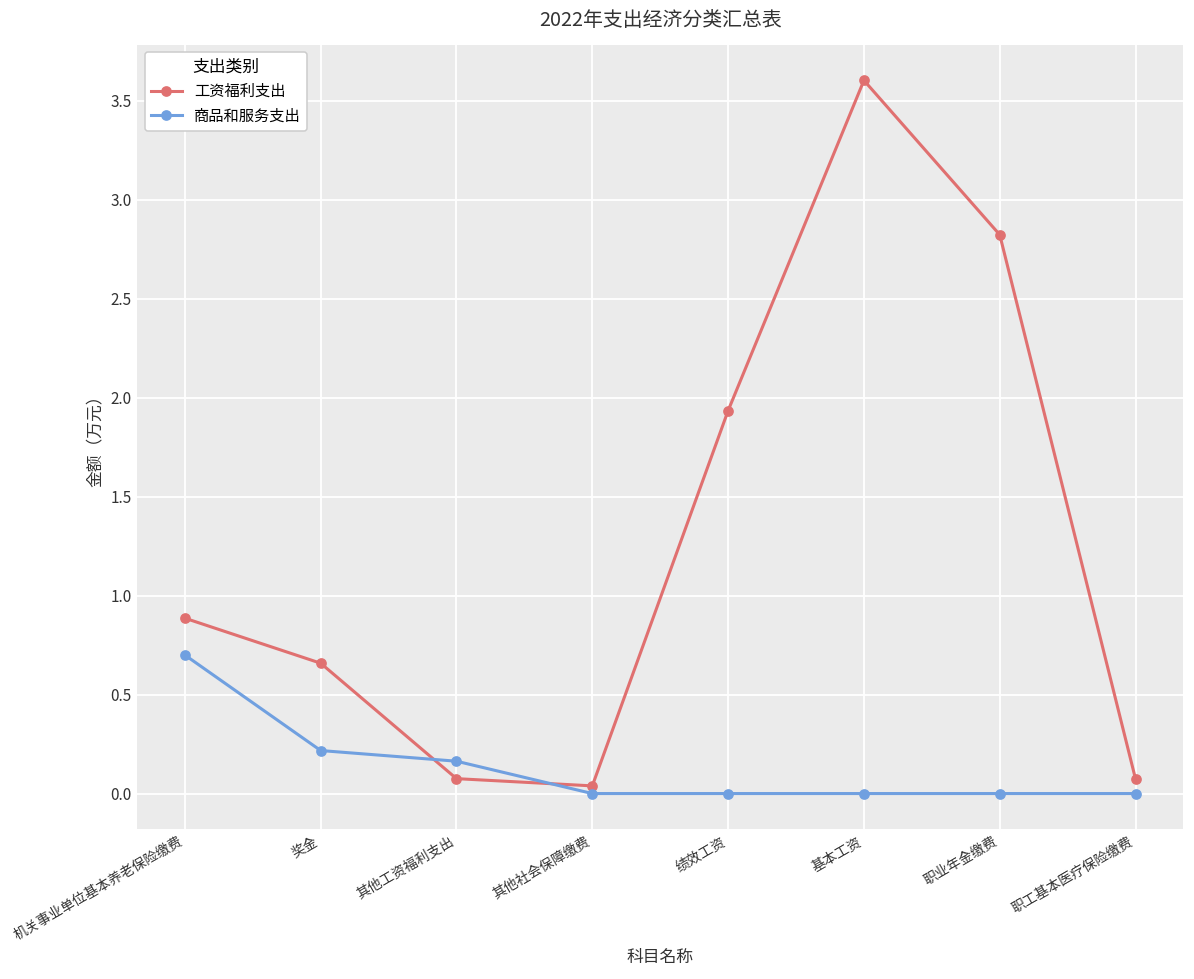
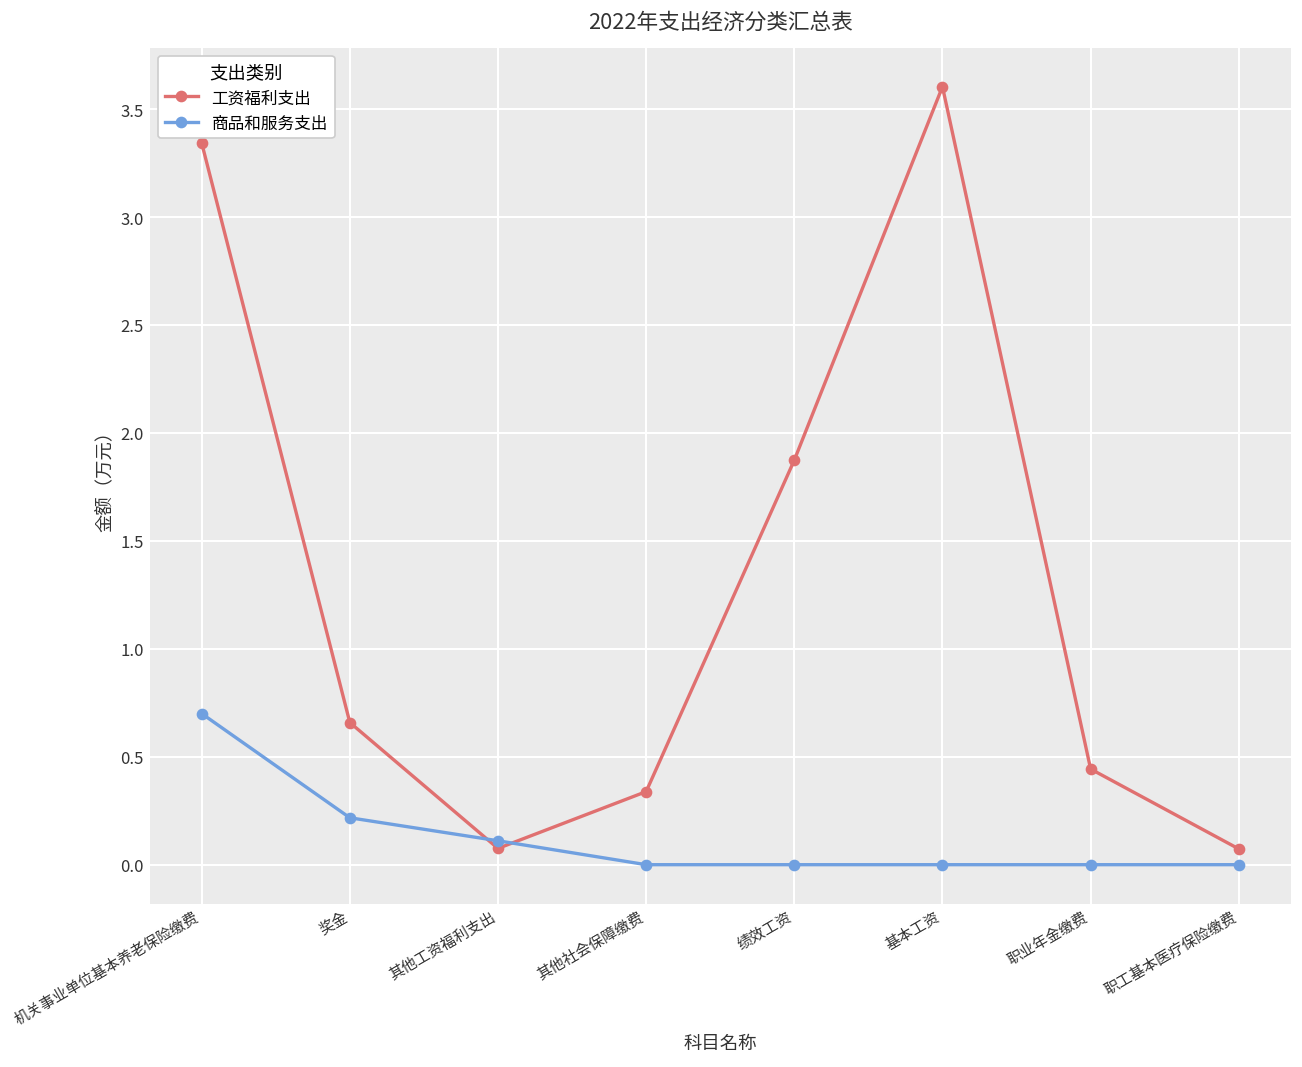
  {
    "工资福利支出": {
-     "机关事业单位基本养老保险缴费": 0.89,
+     "机关事业单位基本养老保险缴费": 3.34,
      "奖金": 0.66,
      "其他工资福利支出": 0.08,
-     "其他社会保障缴费": 0.04,
-     "绩效工资": 1.93,
+     "其他社会保障缴费": 0.34,
+     "绩效工资": 1.87,
      "基本工资": 3.60,
-     "职业年金缴费": 2.82,
+     "职业年金缴费": 0.44,
      "职工基本医疗保险缴费": 0.07
    },
    "商品和服务支出": {
      "机关事业单位基本养老保险缴费": 0.70,
      "奖金": 0.22,
-     "其他工资福利支出": 0.16,
+     "其他工资福利支出": 0.11,
      "其他社会保障缴费": 0.00,
      "绩效工资": 0.00,
      "基本工资": 0.00,
      "职业年金缴费": 0.00,
      "职工基本医疗保险缴费": 0.00
    }
  }
